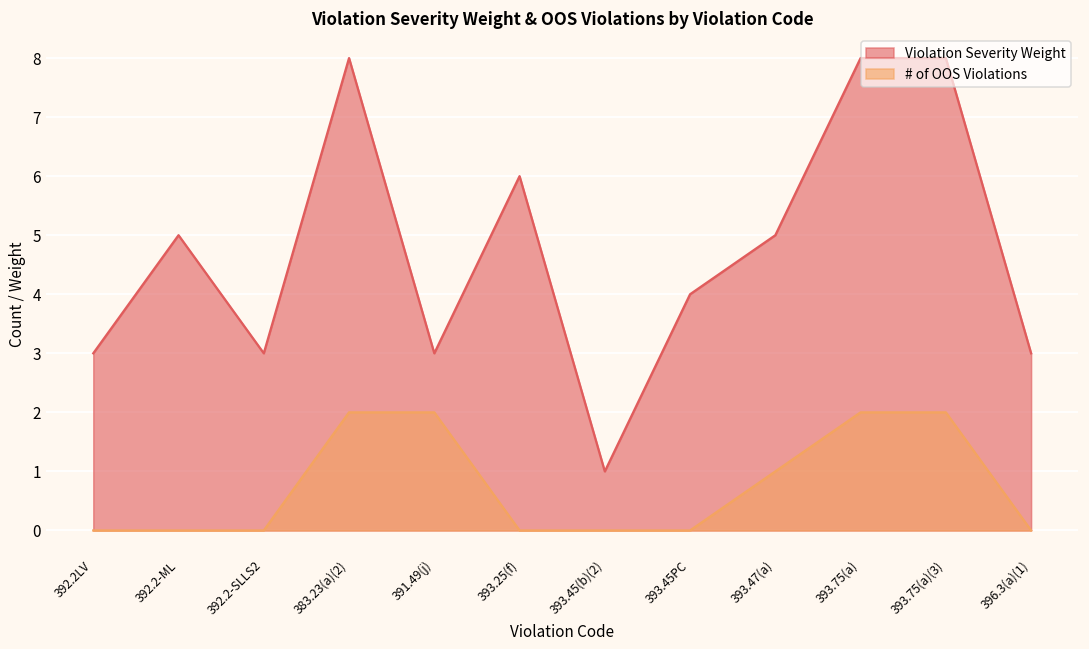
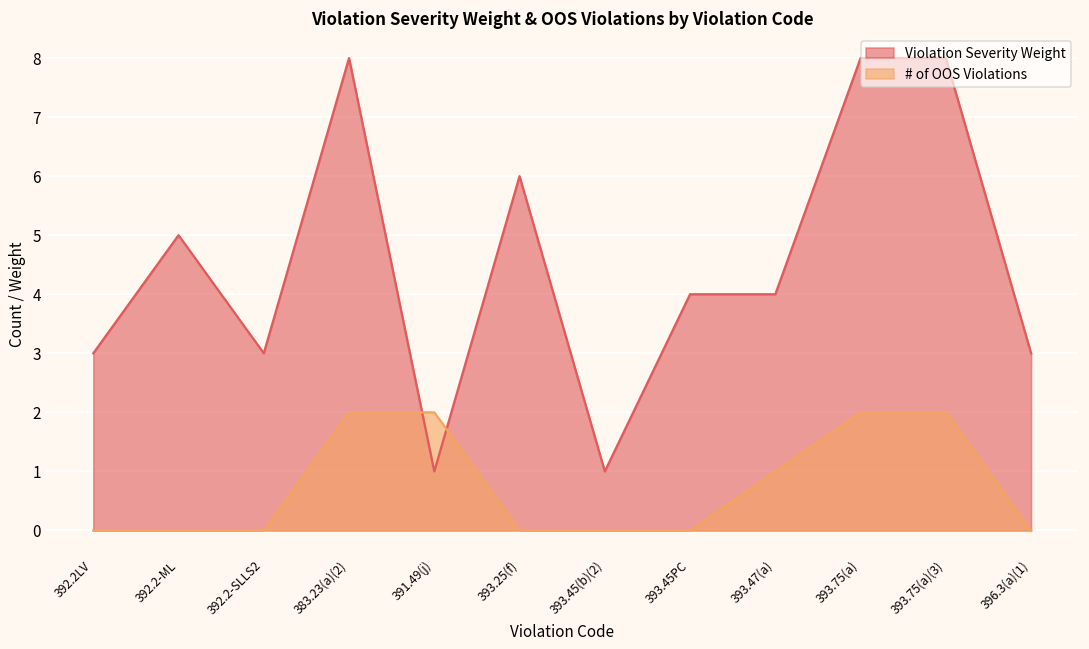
  {
    "Violation Severity Weight": {
      "392.2LV": 3,
      "392.2-ML": 5,
      "392.2-SLLS2": 3,
      "383.23(a)(2)": 8,
-     "391.49(j)": 3,
+     "391.49(j)": 1,
      "393.25(f)": 6,
      "393.45(b)(2)": 1,
      "393.45PC": 4,
-     "393.47(a)": 5,
+     "393.47(a)": 4,
      "393.75(a)": 8,
      "396.3(a)(1)": 3
    },
    "# of OOS Violations": {
      "392.2LV": 0,
      "392.2-ML": 0,
      "392.2-SLLS2": 0,
      "383.23(a)(2)": 2,
      "391.49(j)": 2,
      "393.25(f)": 0,
      "393.45(b)(2)": 0,
      "393.45PC": 0,
      "393.47(a)": 1,
      "393.75(a)": 2,
      "393.75(a)(3)": 2,
      "396.3(a)(1)": 0
    }
  }
